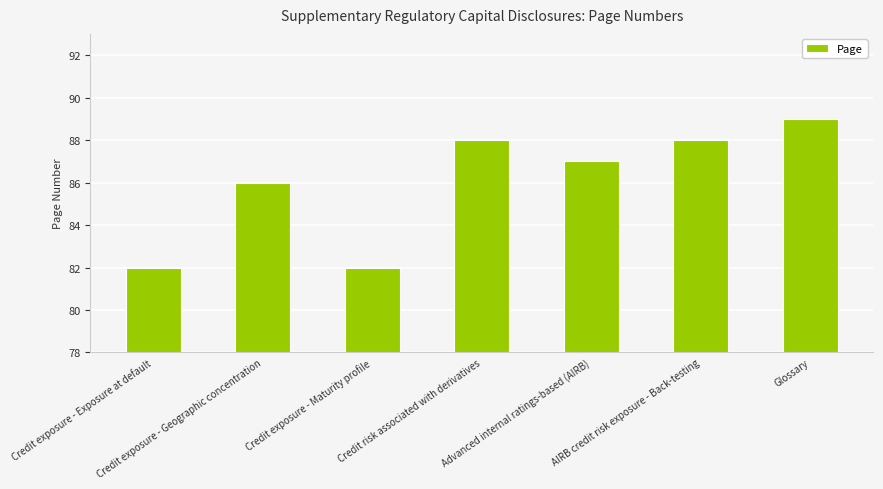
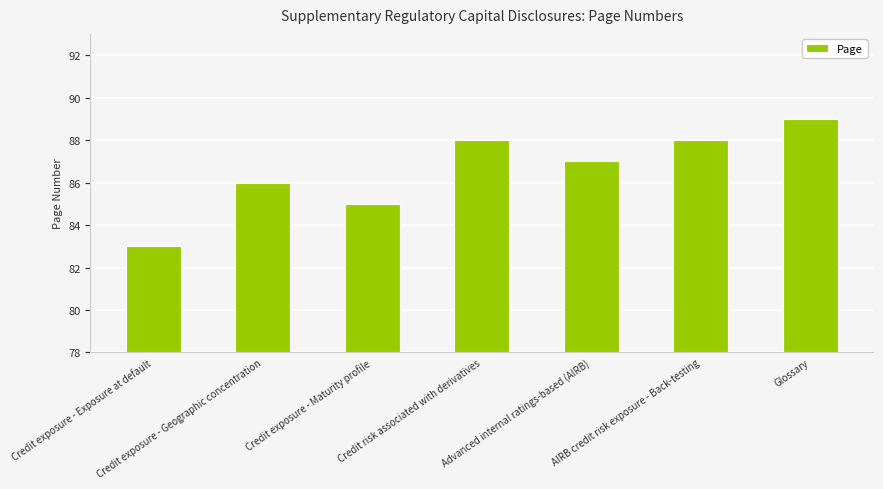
  {
-   "Credit exposure - Exposure at default": 82,
+   "Credit exposure - Exposure at default": 83,
    "Credit exposure - Geographic concentration": 86,
-   "Credit exposure - Maturity profile": 82,
+   "Credit exposure - Maturity profile": 85,
    "Credit risk associated with derivatives": 88,
    "Advanced internal ratings-based (AIRB)": 87,
    "AIRB credit risk exposure - Back-testing": 88,
    "Glossary": 89
  }
